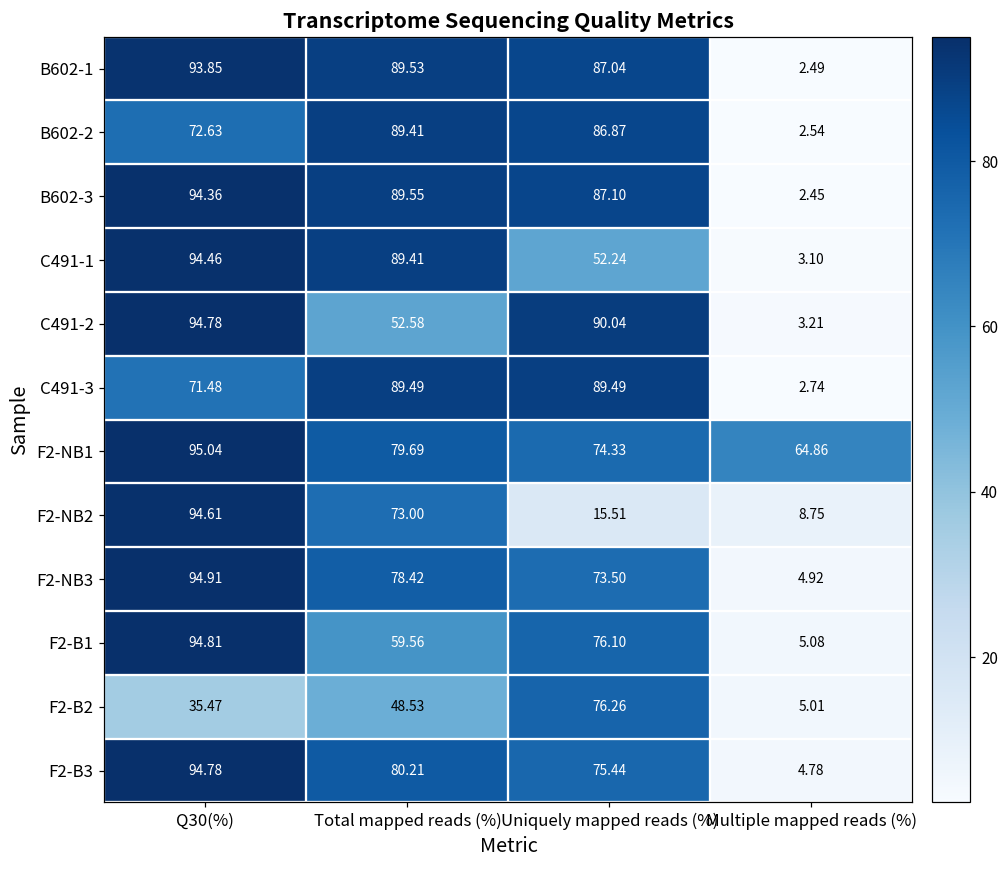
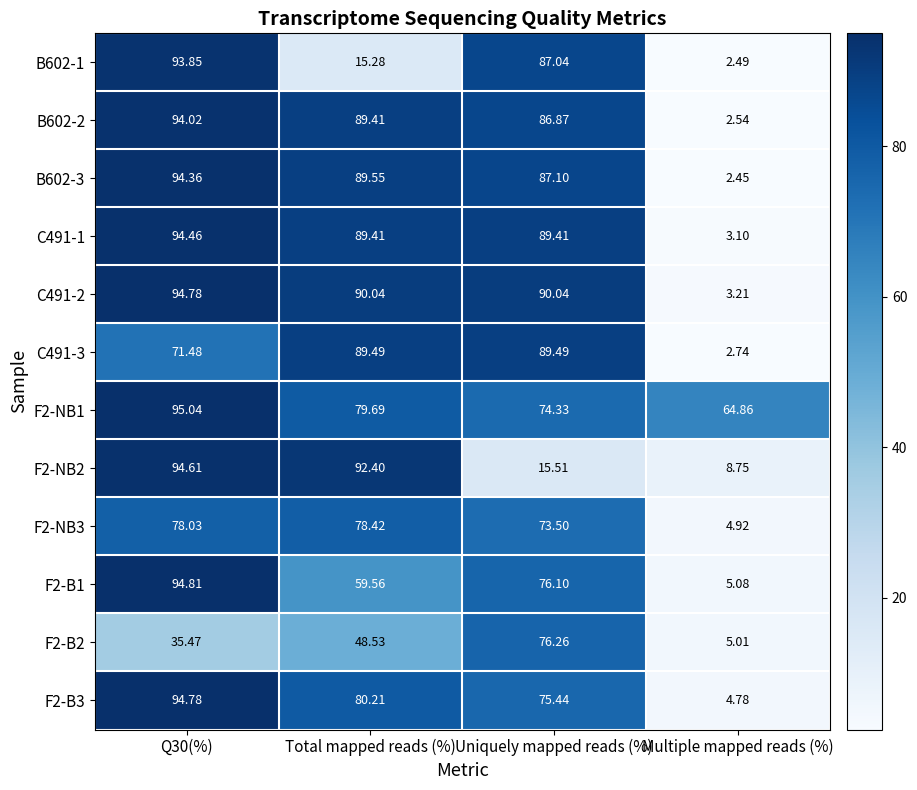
  {
    "B602-1": {
      "Q30(%)": 93.85,
-     "Total mapped reads (%)": 89.53,
+     "Total mapped reads (%)": 15.28,
      "Uniquely mapped reads (%)": 87.04,
      "Multiple mapped reads (%)": 2.49
    },
    "B602-2": {
-     "Q30(%)": 72.63,
+     "Q30(%)": 94.02,
      "Total mapped reads (%)": 89.41,
      "Uniquely mapped reads (%)": 86.87,
      "Multiple mapped reads (%)": 2.54
    },
    "B602-3": {
      "Q30(%)": 94.36,
      "Total mapped reads (%)": 89.55,
      "Uniquely mapped reads (%)": 87.10,
      "Multiple mapped reads (%)": 2.45
    },
    "C491-1": {
      "Q30(%)": 94.46,
      "Total mapped reads (%)": 89.41,
-     "Uniquely mapped reads (%)": 52.24,
+     "Uniquely mapped reads (%)": 89.41,
      "Multiple mapped reads (%)": 3.10
    },
    "C491-2": {
      "Q30(%)": 94.78,
-     "Total mapped reads (%)": 52.58,
+     "Total mapped reads (%)": 90.04,
      "Uniquely mapped reads (%)": 90.04,
      "Multiple mapped reads (%)": 3.21
    },
    "C491-3": {
      "Q30(%)": 71.48,
      "Total mapped reads (%)": 89.49,
      "Uniquely mapped reads (%)": 89.49,
      "Multiple mapped reads (%)": 2.74
    },
    "F2-NB1": {
      "Q30(%)": 95.04,
      "Total mapped reads (%)": 79.69,
      "Uniquely mapped reads (%)": 74.33,
      "Multiple mapped reads (%)": 64.86
    },
    "F2-NB2": {
      "Q30(%)": 94.61,
-     "Total mapped reads (%)": 73.00,
+     "Total mapped reads (%)": 92.40,
      "Uniquely mapped reads (%)": 15.51,
      "Multiple mapped reads (%)": 8.75
    },
    "F2-NB3": {
-     "Q30(%)": 94.91,
+     "Q30(%)": 78.03,
      "Total mapped reads (%)": 78.42,
      "Uniquely mapped reads (%)": 73.50,
      "Multiple mapped reads (%)": 4.92
    },
    "F2-B1": {
      "Q30(%)": 94.81,
      "Total mapped reads (%)": 59.56,
      "Uniquely mapped reads (%)": 76.10,
      "Multiple mapped reads (%)": 5.08
    },
    "F2-B2": {
      "Q30(%)": 35.47,
      "Total mapped reads (%)": 48.53,
      "Uniquely mapped reads (%)": 76.26,
      "Multiple mapped reads (%)": 5.01
    },
    "F2-B3": {
      "Q30(%)": 94.78,
      "Total mapped reads (%)": 80.21,
      "Uniquely mapped reads (%)": 75.44,
      "Multiple mapped reads (%)": 4.78
    }
  }
